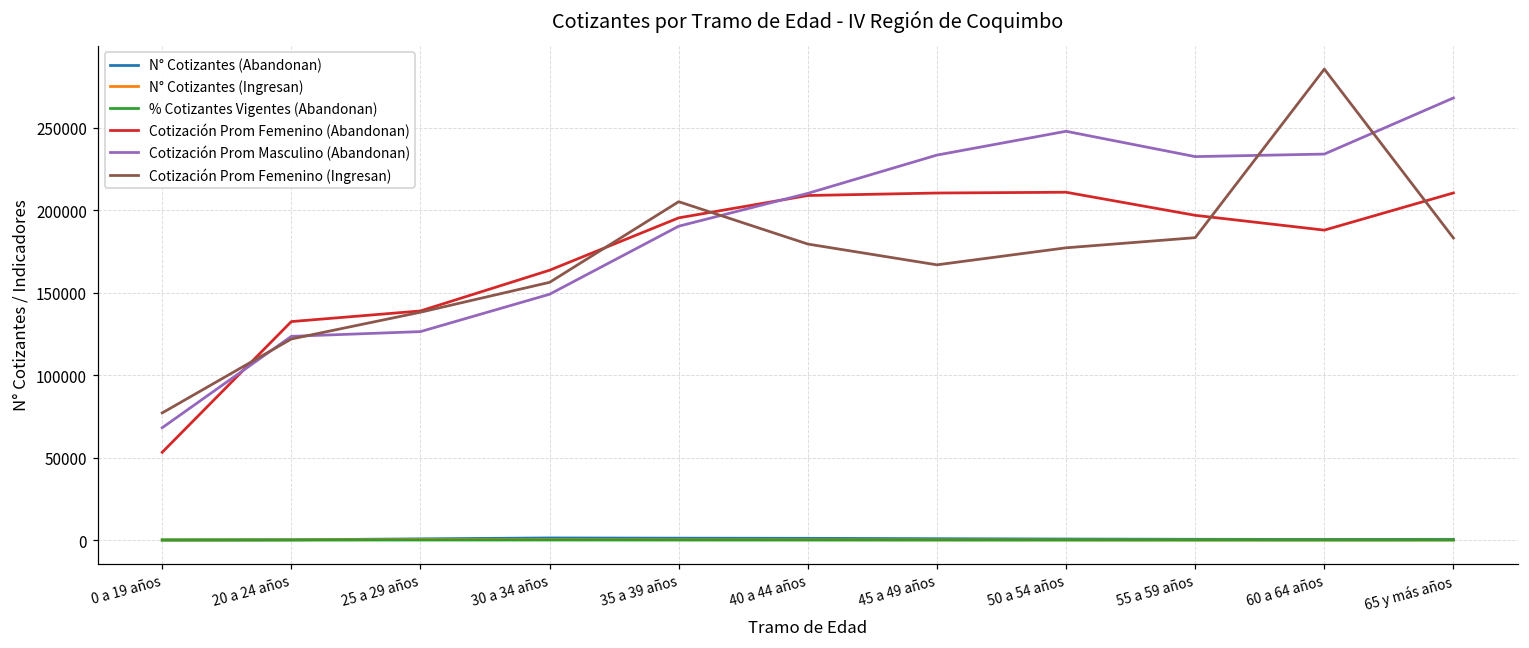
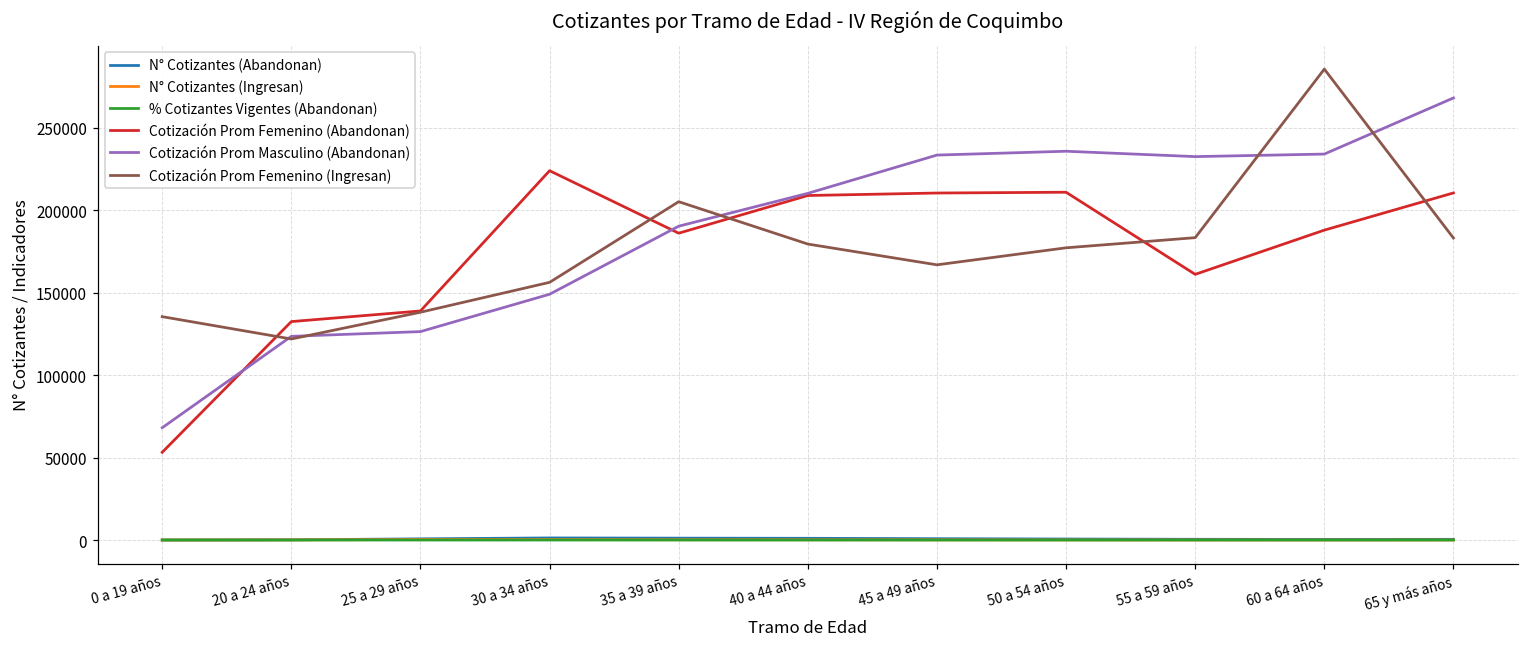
  {
    "Cotización Prom Femenino (Abandonan)": {
      "0 a 19 años": 53000,
      "20 a 24 años": 132000,
-     "30 a 34 años": 164000,
-     "35 a 39 años": 195000,
+     "30 a 34 años": 224000,
+     "35 a 39 años": 186000,
      "45 a 49 años": 210000,
      "50 a 54 años": 211000,
-     "55 a 59 años": 197000,
+     "55 a 59 años": 161000,
      "60 a 64 años": 188000,
      "65 y más años": 211000
    },
    "Cotización Prom Masculino (Abandonan)": {
      "0 a 19 años": 68000,
      "25 a 29 años": 126000,
      "30 a 34 años": 149000,
      "35 a 39 años": 190000,
      "45 a 49 años": 233000,
-     "50 a 54 años": 248000,
+     "50 a 54 años": 236000,
      "55 a 59 años": 233000,
      "60 a 64 años": 234000,
      "65 y más años": 268000
    },
    "Cotización Prom Femenino (Ingresan)": {
-     "0 a 19 años": 77000,
+     "0 a 19 años": 135000,
      "30 a 34 años": 156000,
      "35 a 39 años": 205000,
      "40 a 44 años": 179000,
      "45 a 49 años": 167000,
      "50 a 54 años": 177000,
      "55 a 59 años": 183000,
      "60 a 64 años": 286000,
      "65 y más años": 183000
    }
  }
